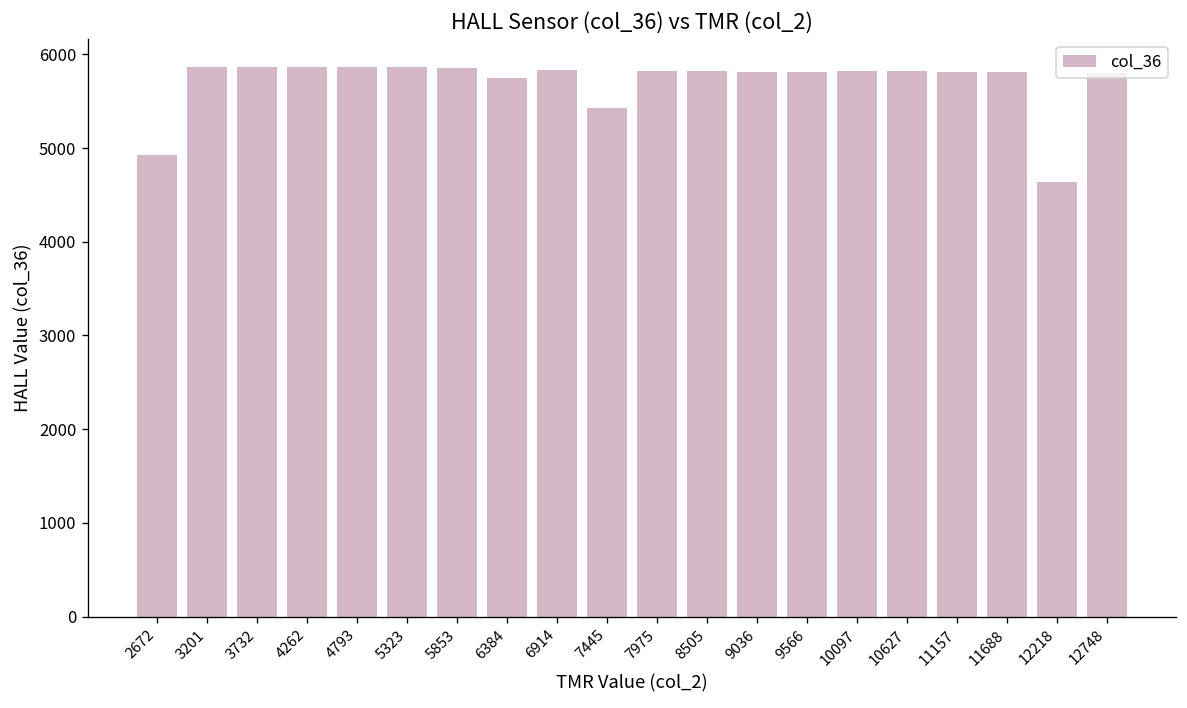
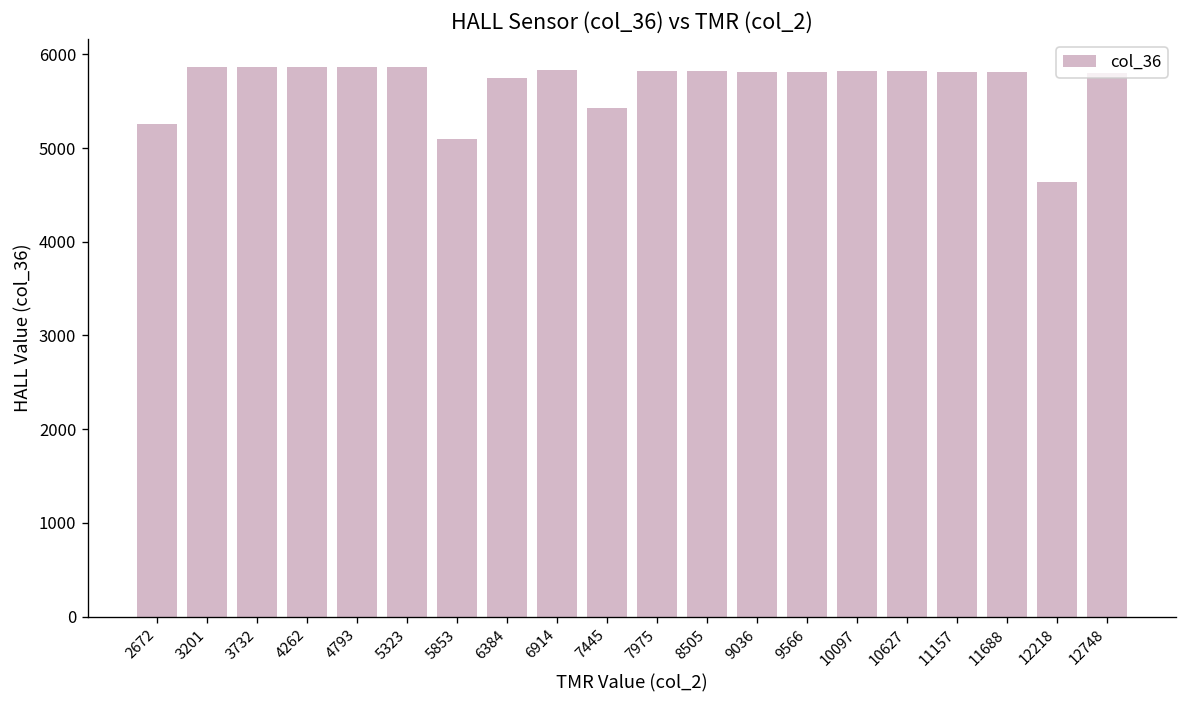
  {
-   "2672": 4900,
+   "2672": 5300,
    "3201": 5900,
    "3732": 5900,
    "4262": 5900,
    "4793": 5900,
    "5323": 5900,
-   "5853": 5900,
+   "5853": 5100,
    "6384": 5700,
    "6914": 5800,
    "7445": 5400,
    "7975": 5800,
    "8505": 5800,
    "9036": 5800,
    "9566": 5800,
    "10097": 5800,
    "10627": 5800,
    "11157": 5800,
    "11688": 5800,
    "12218": 4600
  }
